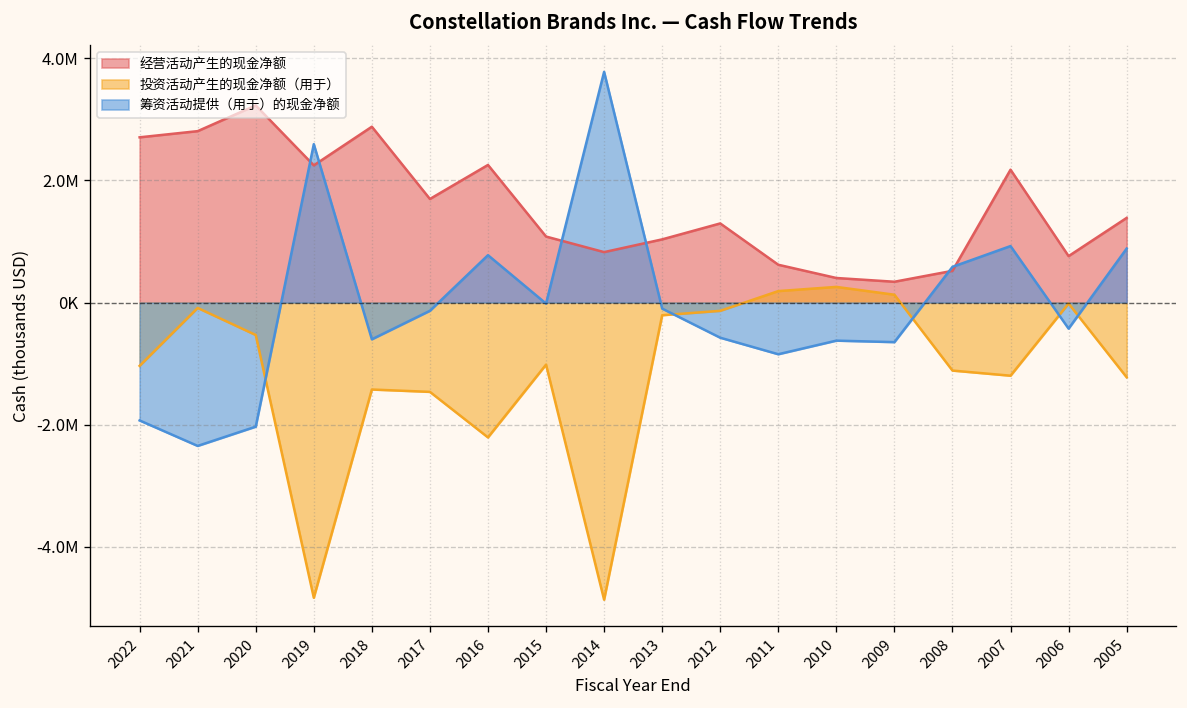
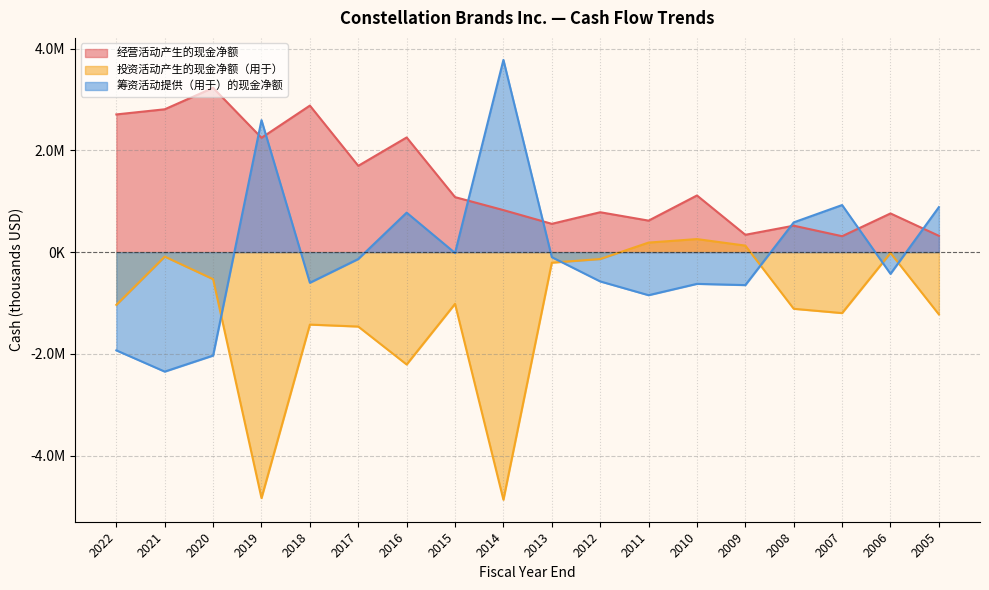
  {
    "经营活动产生的现金净额": {
      "2022": 2700000,
      "2021": 2800000,
      "2019": 2200000,
      "2018": 2900000,
      "2017": 1700000,
      "2016": 2300000,
      "2015": 1100000,
      "2014": 800000,
-     "2013": 1000000,
-     "2012": 1300000,
+     "2013": 600000,
+     "2012": 800000,
      "2011": 600000,
-     "2010": 400000,
+     "2010": 1100000,
      "2009": 300000,
      "2008": 500000,
-     "2007": 2200000,
+     "2007": 300000,
      "2006": 800000,
-     "2005": 1400000
+     "2005": 300000
    }
  }
